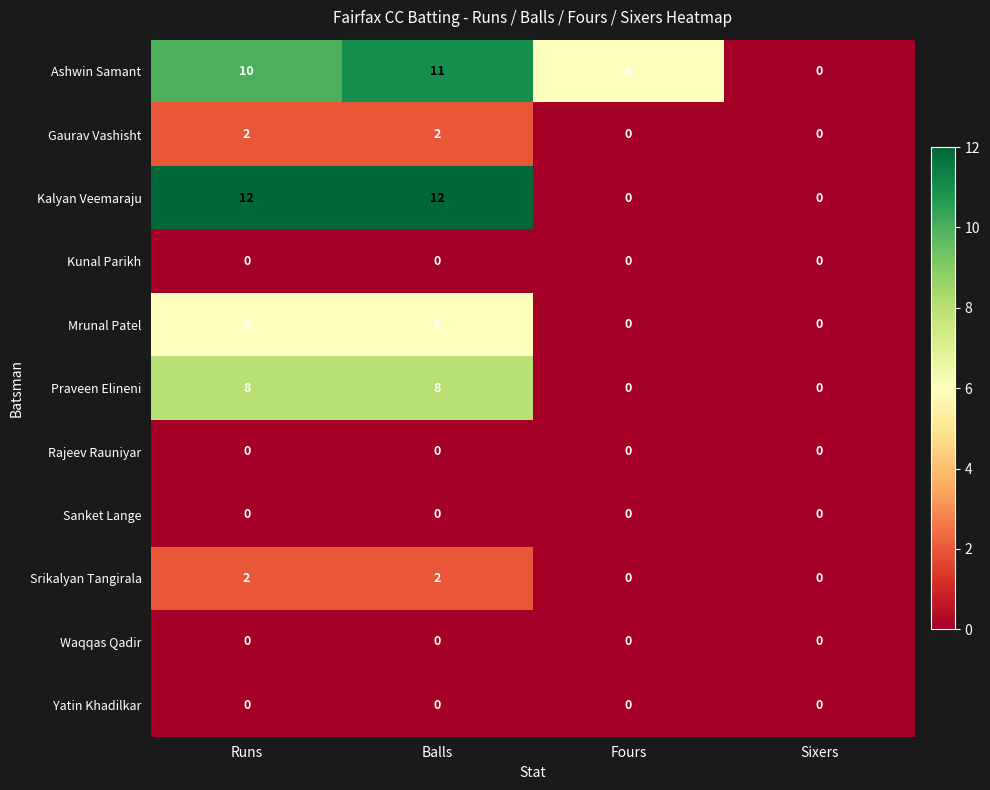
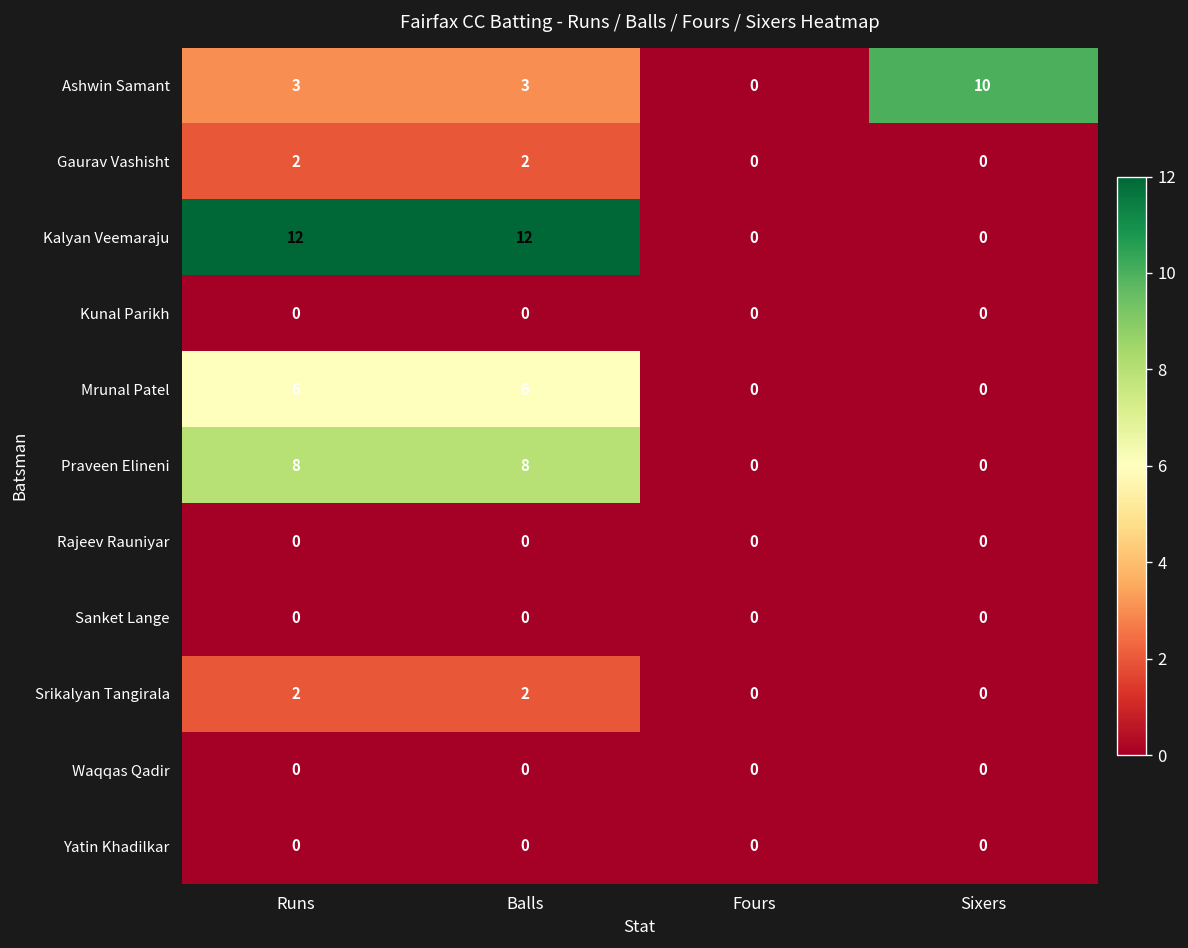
  {
    "Ashwin Samant": {
-     "Runs": 10,
-     "Balls": 11,
-     "Fours": 6,
-     "Sixers": 0
+     "Runs": 3,
+     "Balls": 3,
+     "Fours": 0,
+     "Sixers": 10
    },
    "Gaurav Vashisht": {
      "Runs": 2,
      "Balls": 2,
      "Fours": 0,
      "Sixers": 0
    },
    "Kalyan Veemaraju": {
      "Runs": 12,
      "Balls": 12,
      "Fours": 0,
      "Sixers": 0
    },
    "Kunal Parikh": {
      "Runs": 0,
      "Balls": 0,
      "Fours": 0,
      "Sixers": 0
    },
    "Mrunal Patel": {
      "Runs": 6,
      "Balls": 6,
      "Fours": 0,
      "Sixers": 0
    },
    "Praveen Elineni": {
      "Runs": 8,
      "Balls": 8,
      "Fours": 0,
      "Sixers": 0
    },
    "Rajeev Rauniyar": {
      "Runs": 0,
      "Balls": 0,
      "Fours": 0,
      "Sixers": 0
    },
    "Sanket Lange": {
      "Runs": 0,
      "Balls": 0,
      "Fours": 0,
      "Sixers": 0
    },
    "Srikalyan Tangirala": {
      "Runs": 2,
      "Balls": 2,
      "Fours": 0,
      "Sixers": 0
    },
    "Waqqas Qadir": {
      "Runs": 0,
      "Balls": 0,
      "Fours": 0,
      "Sixers": 0
    },
    "Yatin Khadilkar": {
      "Runs": 0,
      "Balls": 0,
      "Fours": 0,
      "Sixers": 0
    }
  }
